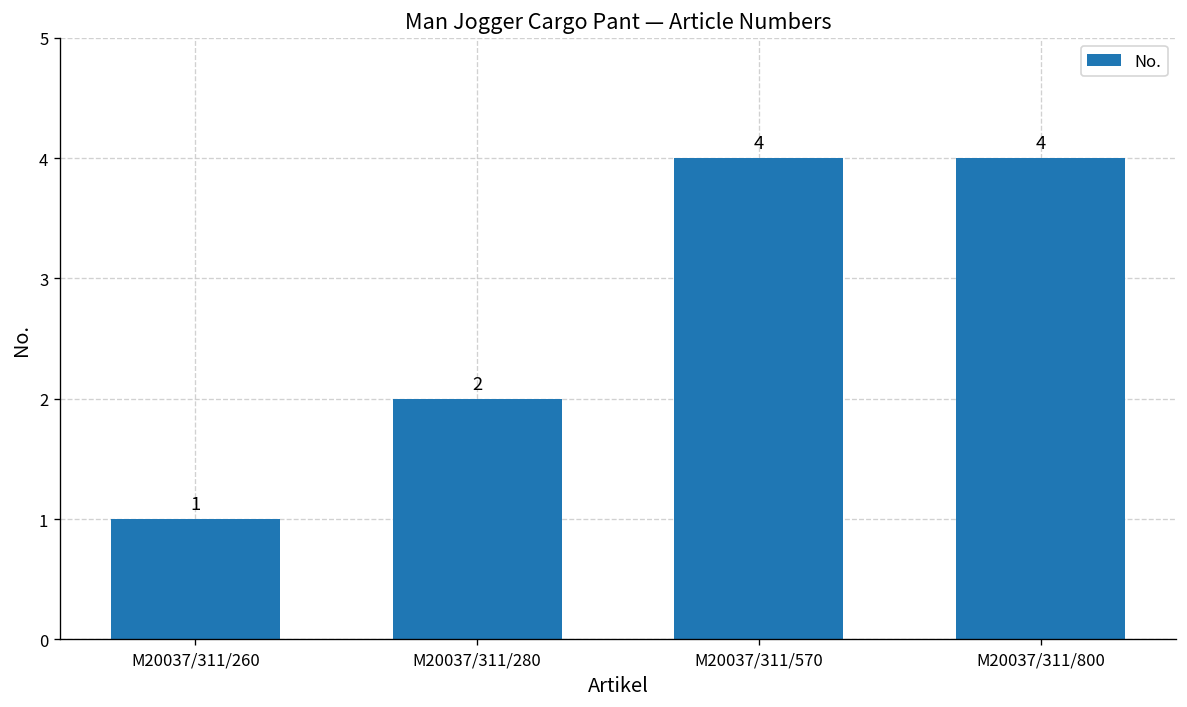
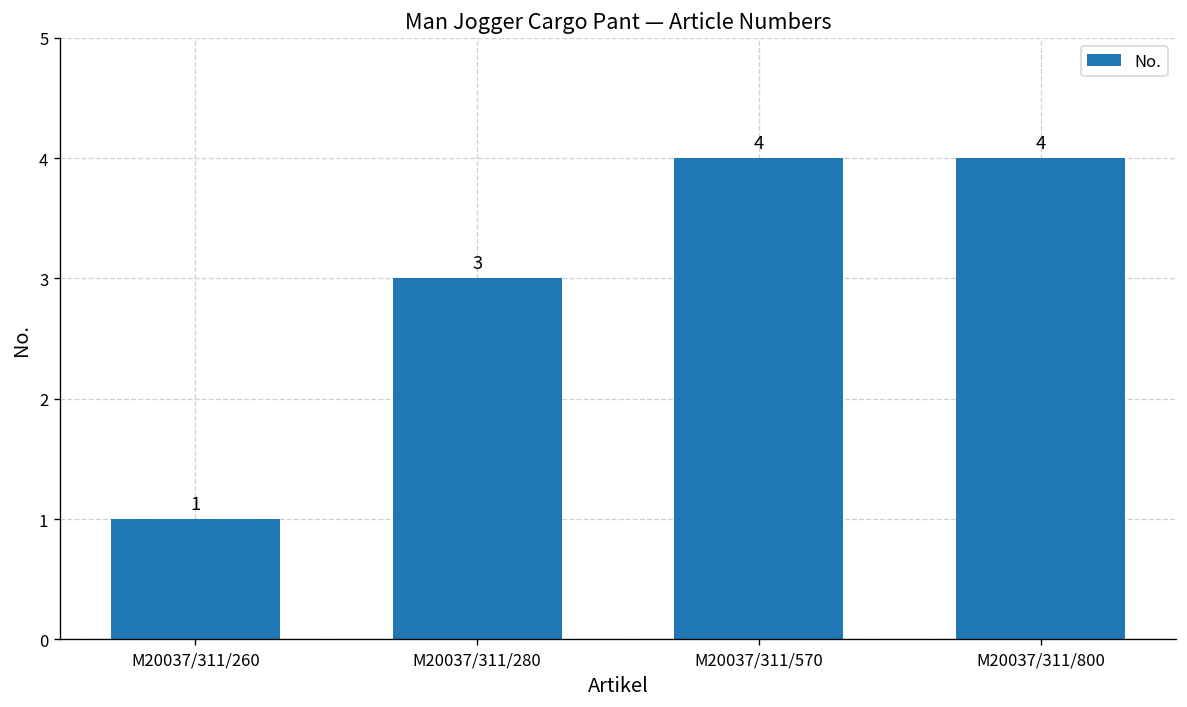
  {
    "M20037/311/260": 1,
-   "M20037/311/280": 2,
+   "M20037/311/280": 3,
    "M20037/311/570": 4,
    "M20037/311/800": 4
  }
